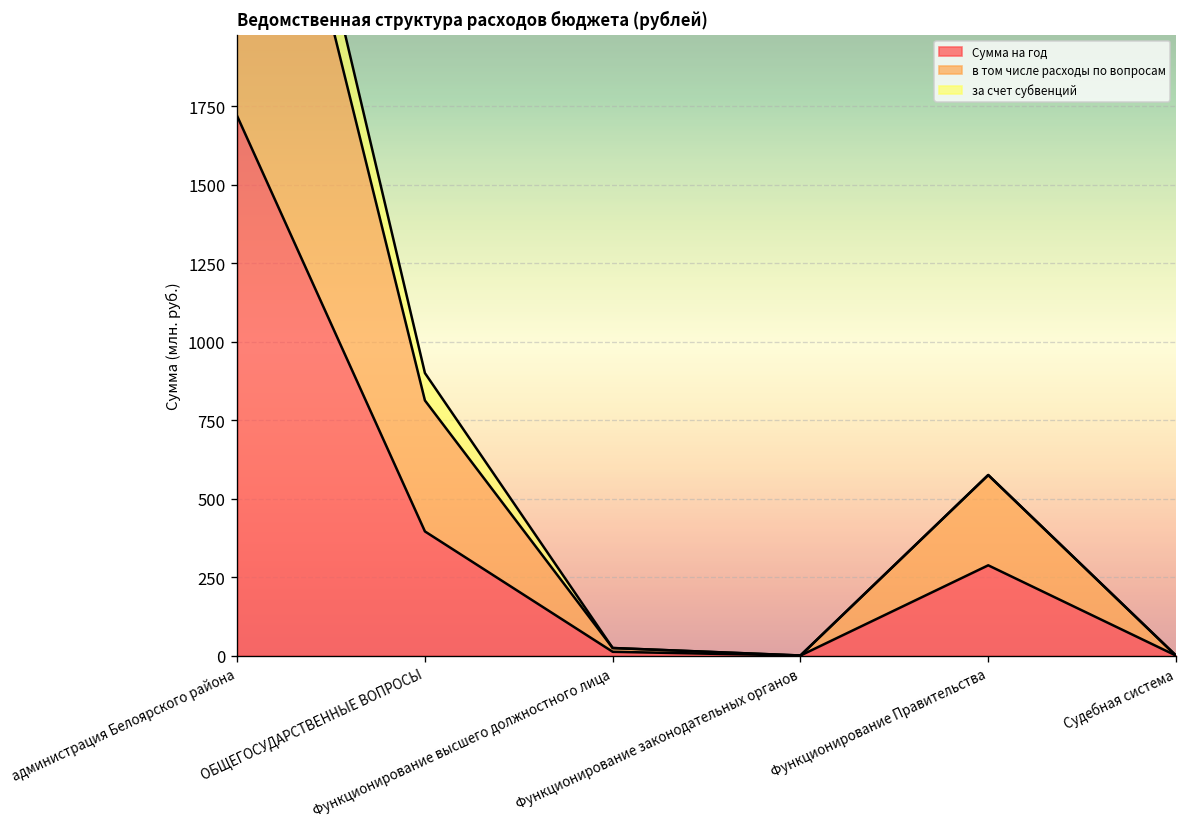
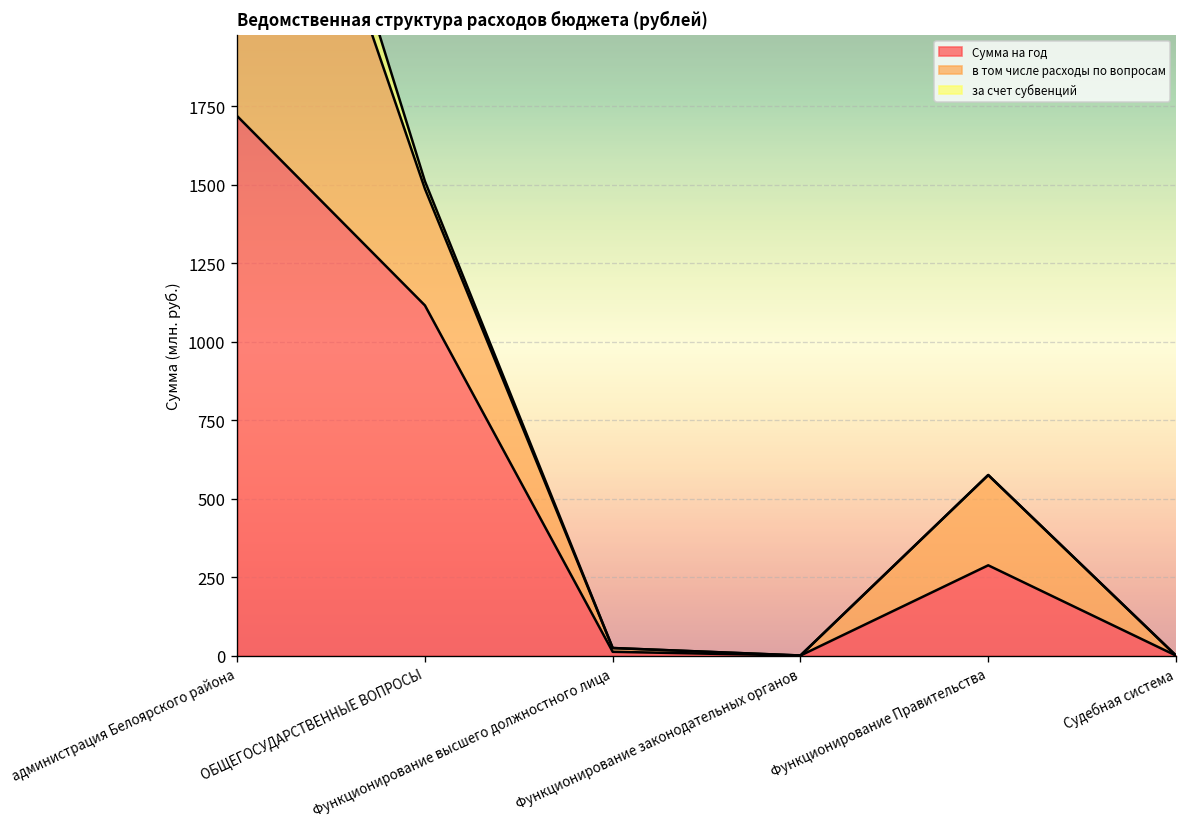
  {
    "Сумма на год": {
      "администрация Белоярского района": 1720,
-     "ОБЩЕГОСУДАРСТВЕННЫЕ ВОПРОСЫ": 400,
+     "ОБЩЕГОСУДАРСТВЕННЫЕ ВОПРОСЫ": 1120,
      "Функционирование высшего должностного лица": 10,
      "Функционирование Правительства": 290
    },
    "в том числе расходы по вопросам": {
-     "ОБЩЕГОСУДАРСТВЕННЫЕ ВОПРОСЫ": 420
+     "ОБЩЕГОСУДАРСТВЕННЫЕ ВОПРОСЫ": 370
    },
    "за счет субвенций": {
-     "ОБЩЕГОСУДАРСТВЕННЫЕ ВОПРОСЫ": 90
+     "ОБЩЕГОСУДАРСТВЕННЫЕ ВОПРОСЫ": 20
    }
  }
